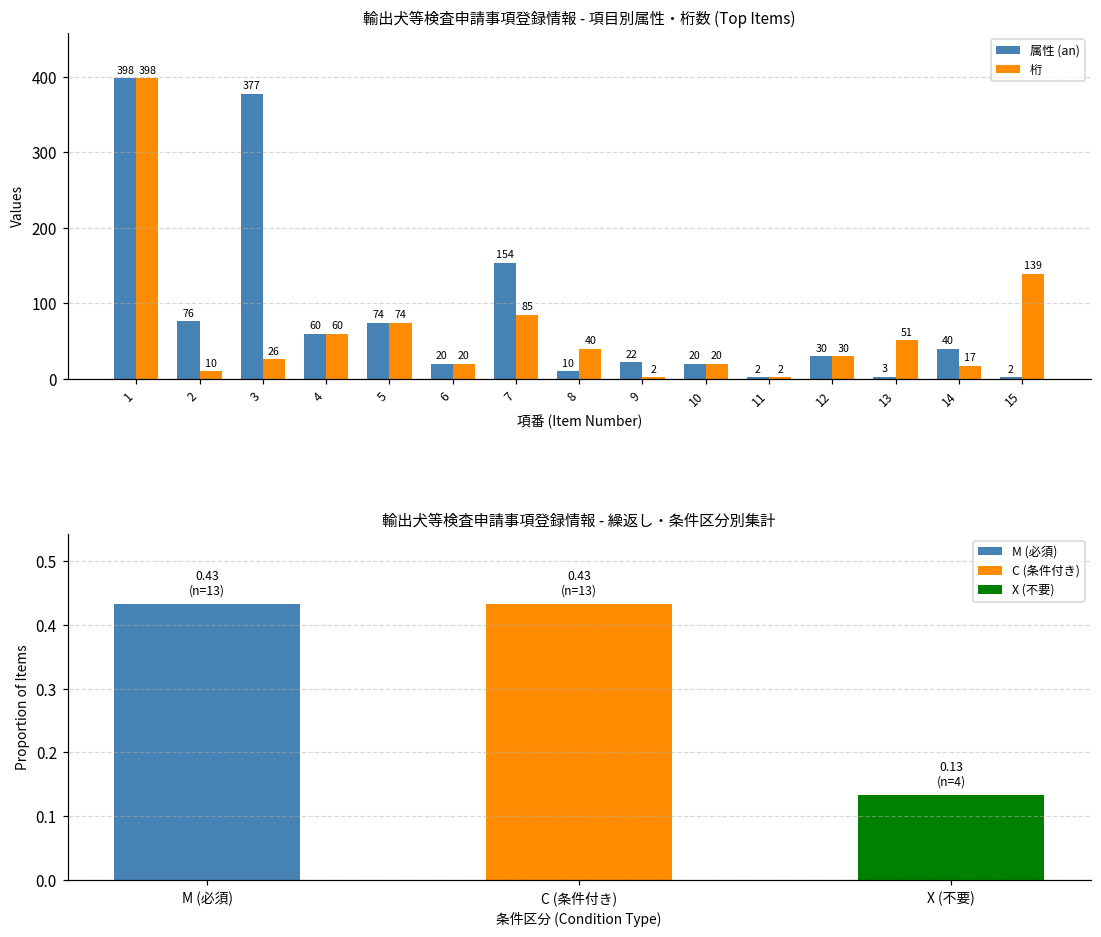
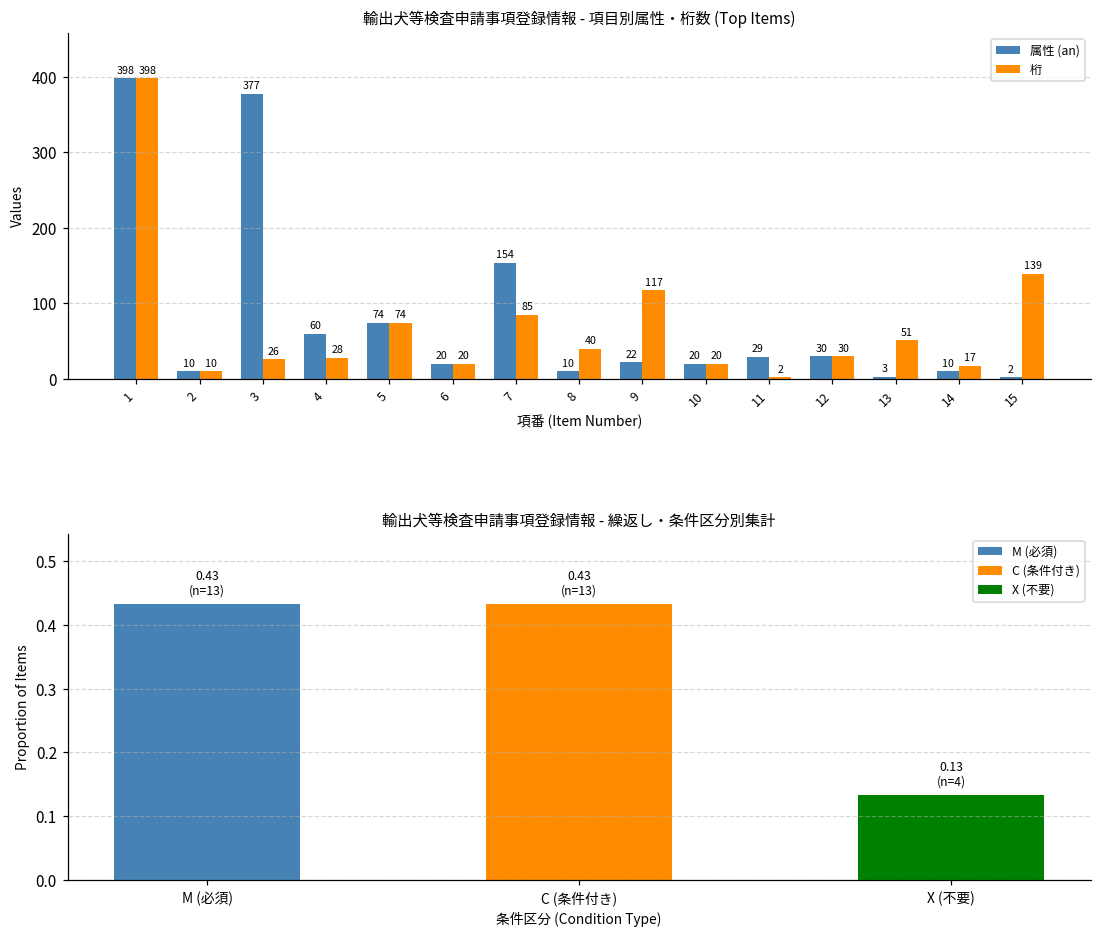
  {
    "輸出犬等検査申請事項登録情報 - 項目別属性・桁数 (Top Items)": {
      "属性 (an)": {
        "1": 398,
-       "2": 76,
+       "2": 10,
        "3": 377,
        "4": 60,
        "5": 74,
        "6": 20,
        "7": 154,
        "8": 10,
        "9": 22,
        "10": 20,
-       "11": 2,
+       "11": 29,
        "12": 30,
        "13": 3,
-       "14": 40,
+       "14": 10,
        "15": 2
      },
      "桁": {
        "1": 398,
        "2": 10,
        "3": 26,
-       "4": 60,
+       "4": 28,
        "5": 74,
        "6": 20,
        "7": 85,
        "8": 40,
-       "9": 2,
+       "9": 117,
        "10": 20,
        "11": 2,
        "12": 30,
        "13": 51,
        "14": 17,
        "15": 139
      }
    },
    "輸出犬等検査申請事項登録情報 - 繰返し・条件区分別集計": {
      "M (必須)": 0.43,
      "C (条件付き)": 0.43,
      "X (不要)": 0.13
    }
  }
